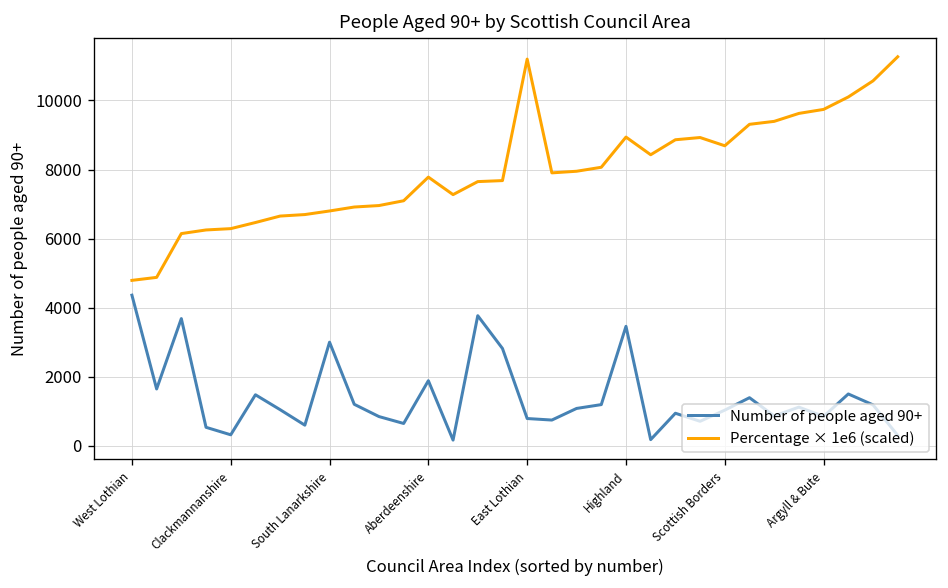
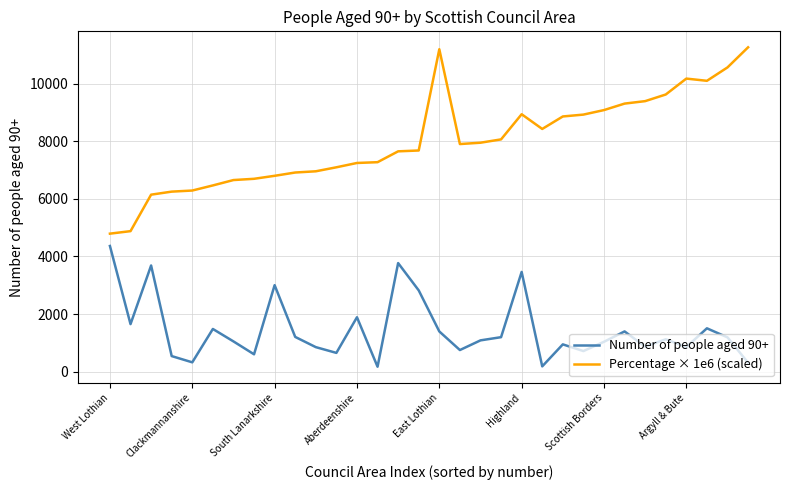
  {
    "Number of people aged 90+": {
      "West Lothian": 4400,
      "Clackmannanshire": 300,
      "South Lanarkshire": 3000,
      "Aberdeenshire": 1900,
-     "East Lothian": 800,
+     "East Lothian": 1400,
      "Highland": 3500
    },
    "Percentage × 1e6 (scaled)": {
      "West Lothian": 4800,
      "Clackmannanshire": 6300,
      "South Lanarkshire": 6800,
-     "Aberdeenshire": 7800,
+     "Aberdeenshire": 7200,
      "East Lothian": 11200,
      "Highland": 8900,
-     "Scottish Borders": 8700,
-     "Argyll & Bute": 9700
+     "Scottish Borders": 9100,
+     "Argyll & Bute": 10200
    }
  }
